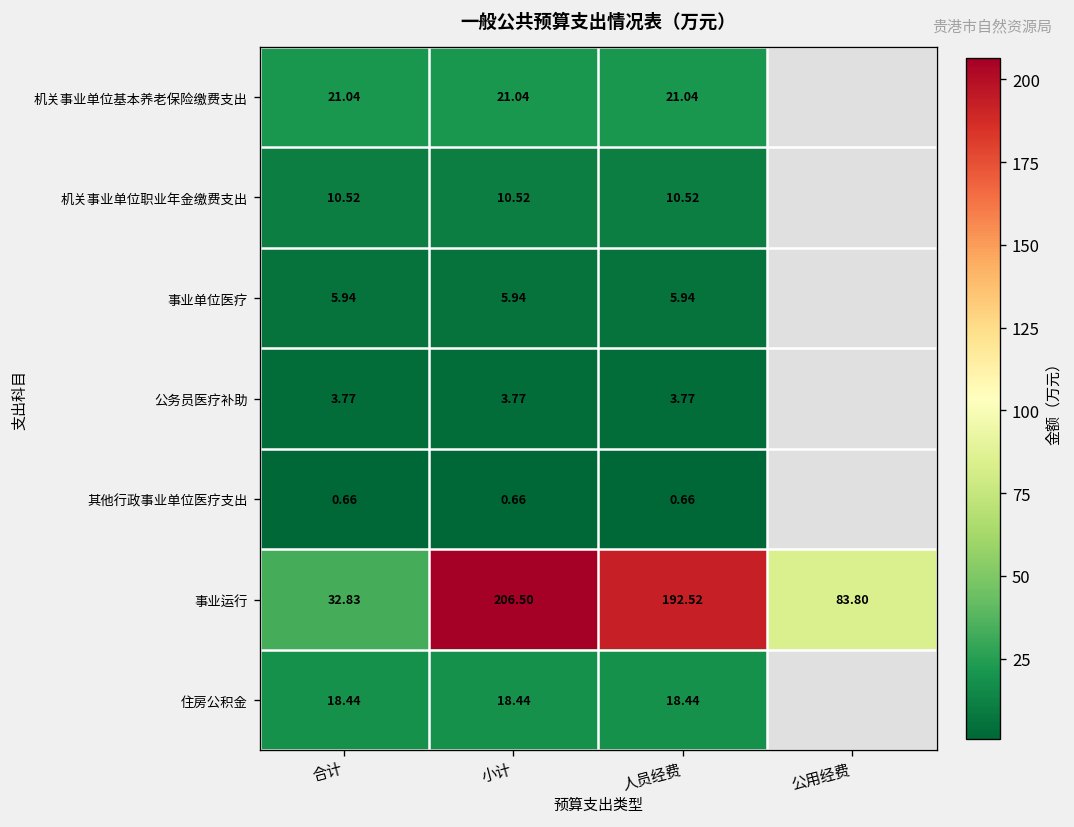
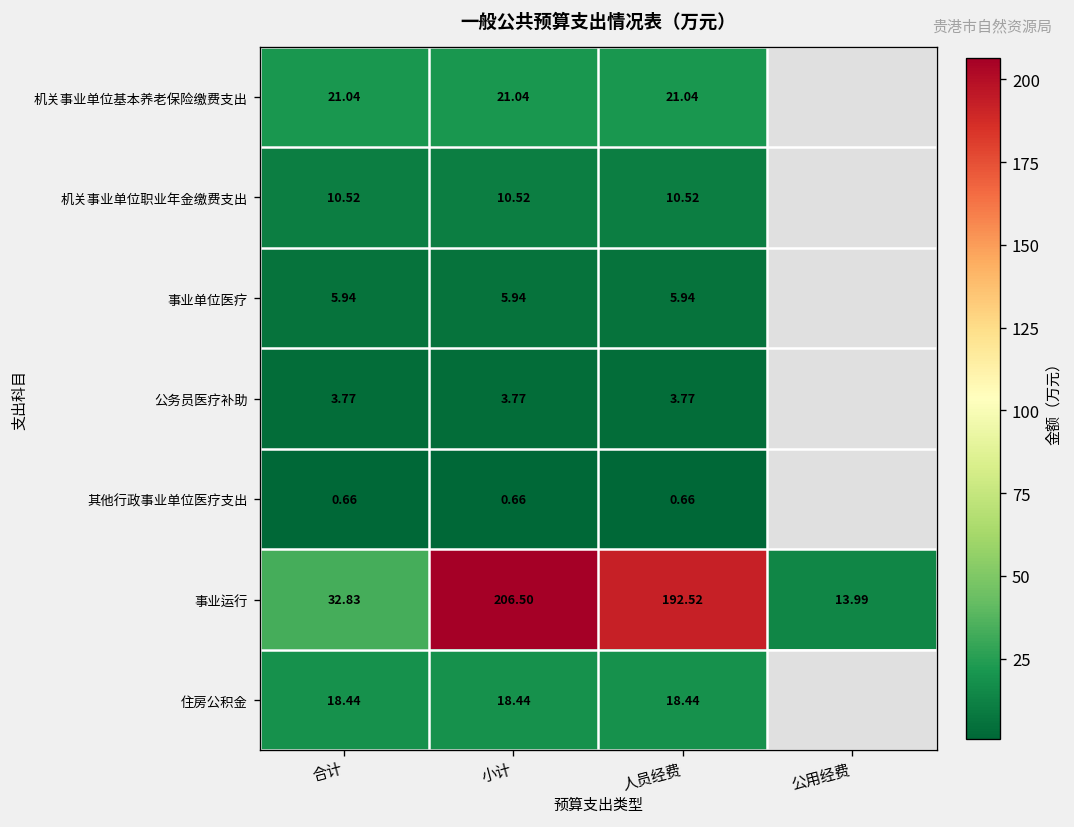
  {
    "机关事业单位基本养老保险缴费支出": {
      "合计": 21.04,
      "小计": 21.04,
      "人员经费": 21.04
    },
    "机关事业单位职业年金缴费支出": {
      "合计": 10.52,
      "小计": 10.52,
      "人员经费": 10.52
    },
    "事业单位医疗": {
      "合计": 5.94,
      "小计": 5.94,
      "人员经费": 5.94
    },
    "公务员医疗补助": {
      "合计": 3.77,
      "小计": 3.77,
      "人员经费": 3.77
    },
    "其他行政事业单位医疗支出": {
      "合计": 0.66,
      "小计": 0.66,
      "人员经费": 0.66
    },
    "事业运行": {
      "合计": 32.83,
      "小计": 206.50,
      "人员经费": 192.52,
-     "公用经费": 83.80
+     "公用经费": 13.99
    },
    "住房公积金": {
      "合计": 18.44,
      "小计": 18.44,
      "人员经费": 18.44
    }
  }
